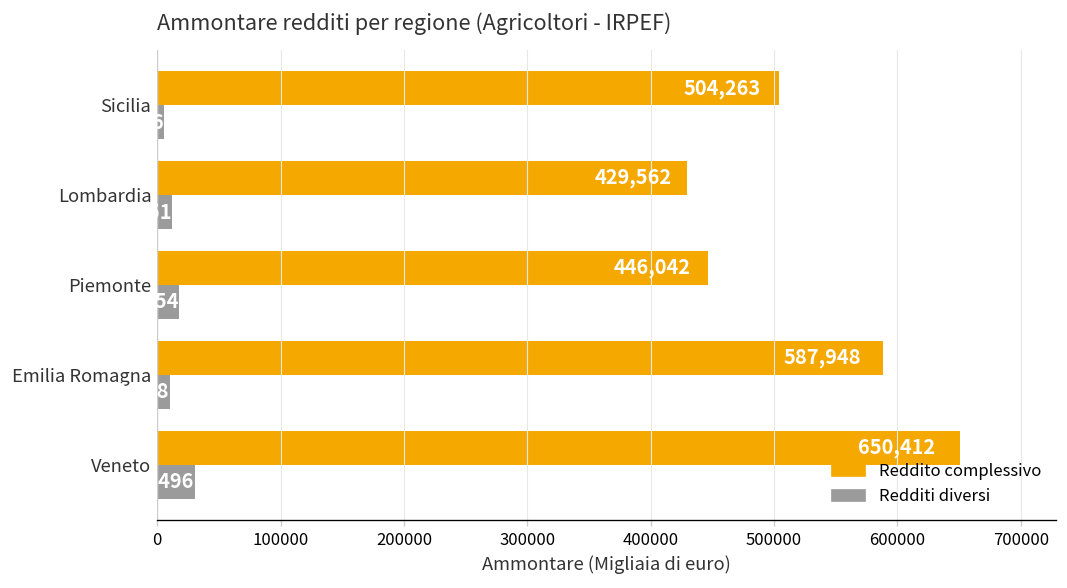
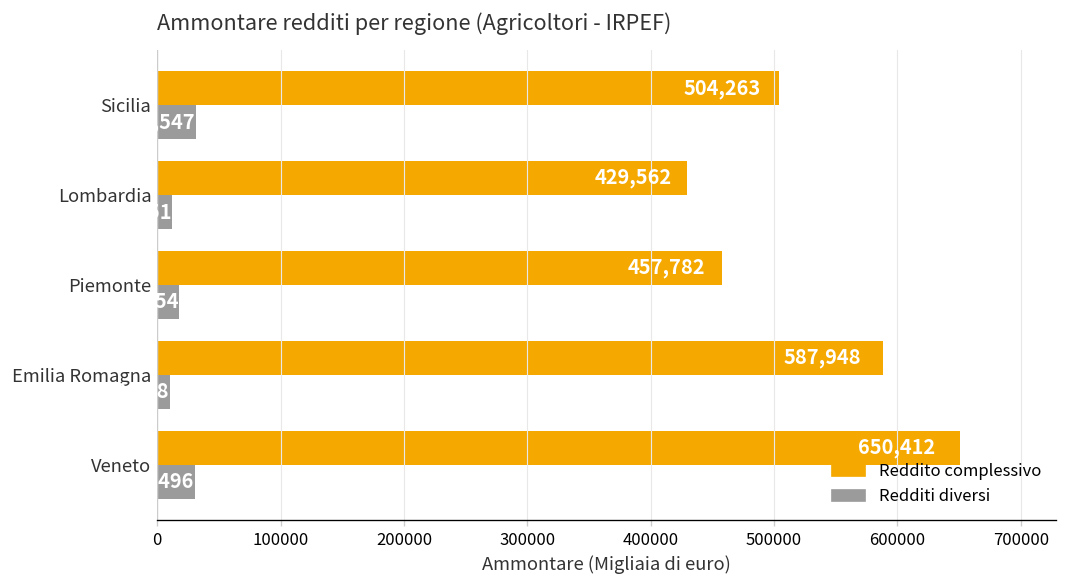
  {
    "Reddito complessivo": {
      "Sicilia": "504,263",
      "Lombardia": "429,562",
-     "Piemonte": "446,042",
+     "Piemonte": "457,782",
      "Emilia Romagna": "587,948",
      "Veneto": "650,412"
    },
    "Redditi diversi": {
-     "Sicilia": "6000",
+     "Sicilia": "32000",
      "Lombardia": "12000",
      "Piemonte": "18000",
      "Emilia Romagna": "10000",
      "Veneto": "30000"
    }
  }
